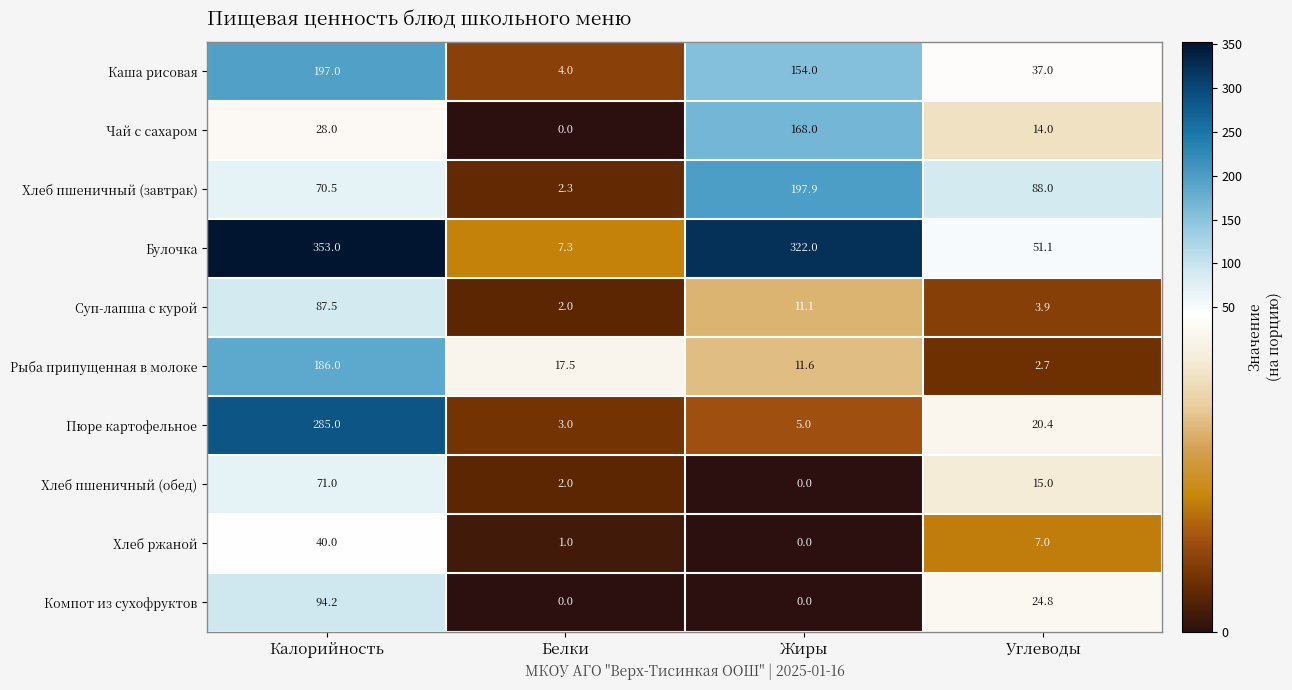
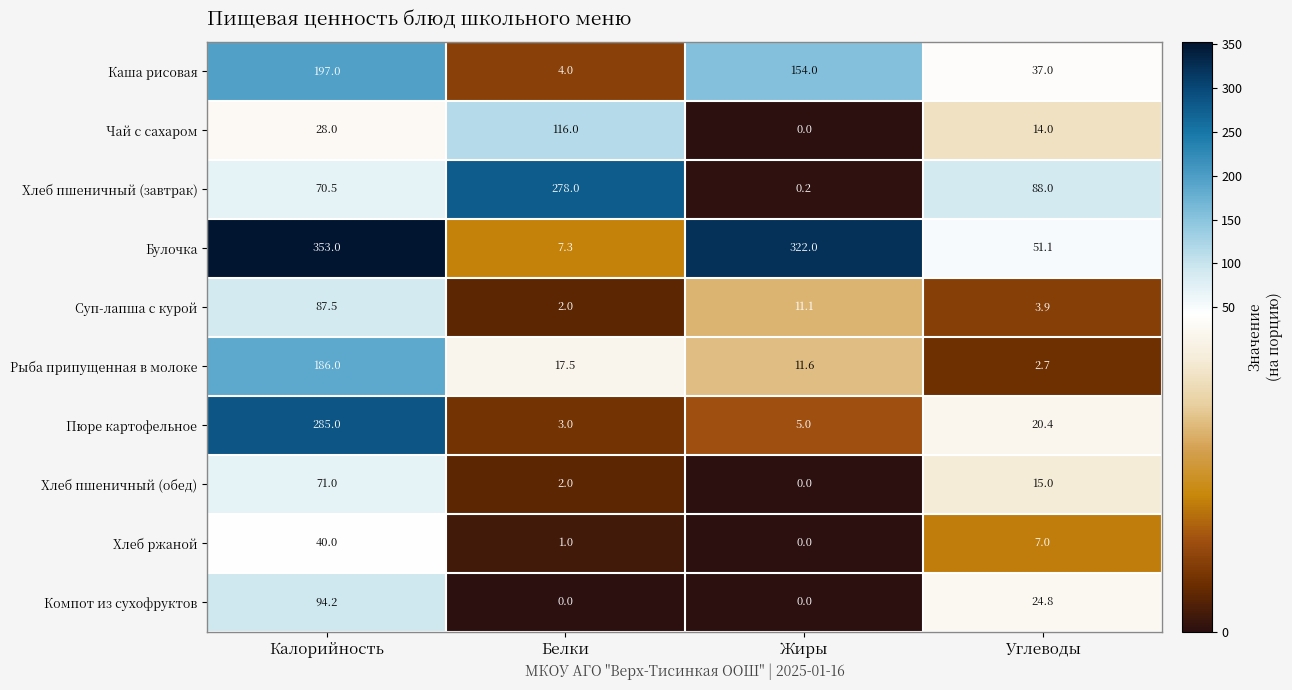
  {
    "Каша рисовая": {
      "Калорийность": 197.0,
      "Белки": 4.0,
      "Жиры": 154.0,
      "Углеводы": 37.0
    },
    "Чай с сахаром": {
      "Калорийность": 28.0,
-     "Белки": 0.0,
-     "Жиры": 168.0,
+     "Белки": 116.0,
+     "Жиры": 0.0,
      "Углеводы": 14.0
    },
    "Хлеб пшеничный (завтрак)": {
      "Калорийность": 70.5,
-     "Белки": 2.3,
-     "Жиры": 197.9,
+     "Белки": 278.0,
+     "Жиры": 0.2,
      "Углеводы": 88.0
    },
    "Булочка": {
      "Калорийность": 353.0,
      "Белки": 7.3,
      "Жиры": 322.0,
      "Углеводы": 51.1
    },
    "Суп-лапша с курой": {
      "Калорийность": 87.5,
      "Белки": 2.0,
      "Жиры": 11.1,
      "Углеводы": 3.9
    },
    "Рыба припущенная в молоке": {
      "Калорийность": 186.0,
      "Белки": 17.5,
      "Жиры": 11.6,
      "Углеводы": 2.7
    },
    "Пюре картофельное": {
      "Калорийность": 285.0,
      "Белки": 3.0,
      "Жиры": 5.0,
      "Углеводы": 20.4
    },
    "Хлеб пшеничный (обед)": {
      "Калорийность": 71.0,
      "Белки": 2.0,
      "Жиры": 0.0,
      "Углеводы": 15.0
    },
    "Хлеб ржаной": {
      "Калорийность": 40.0,
      "Белки": 1.0,
      "Жиры": 0.0,
      "Углеводы": 7.0
    },
    "Компот из сухофруктов": {
      "Калорийность": 94.2,
      "Белки": 0.0,
      "Жиры": 0.0,
      "Углеводы": 24.8
    }
  }
